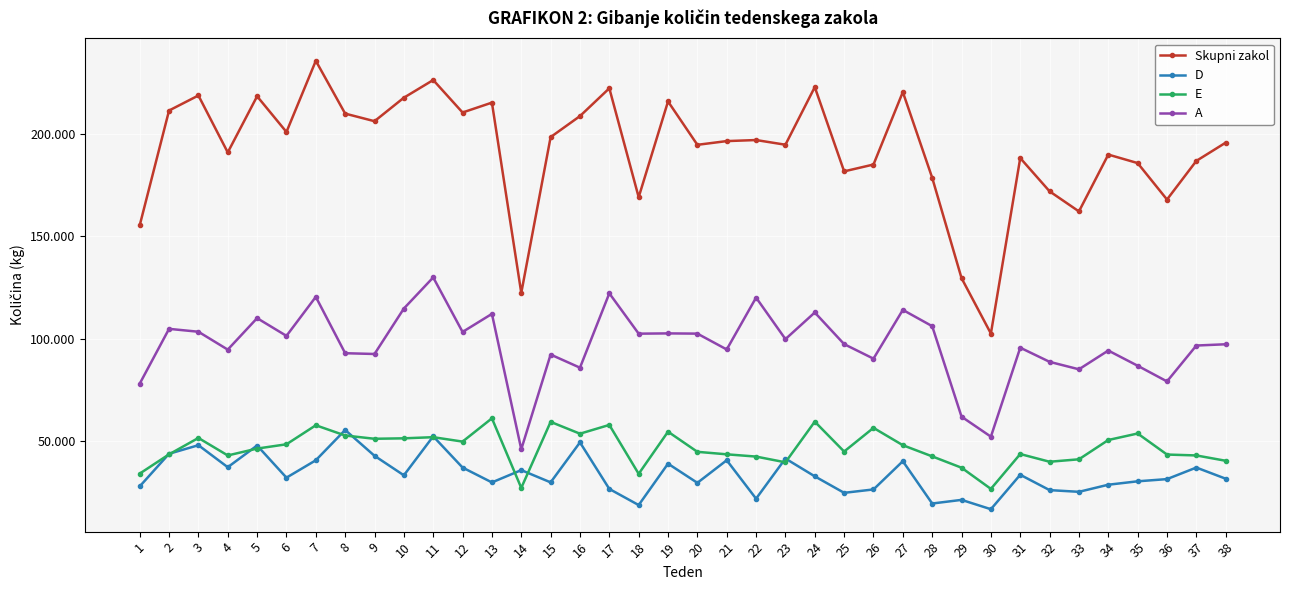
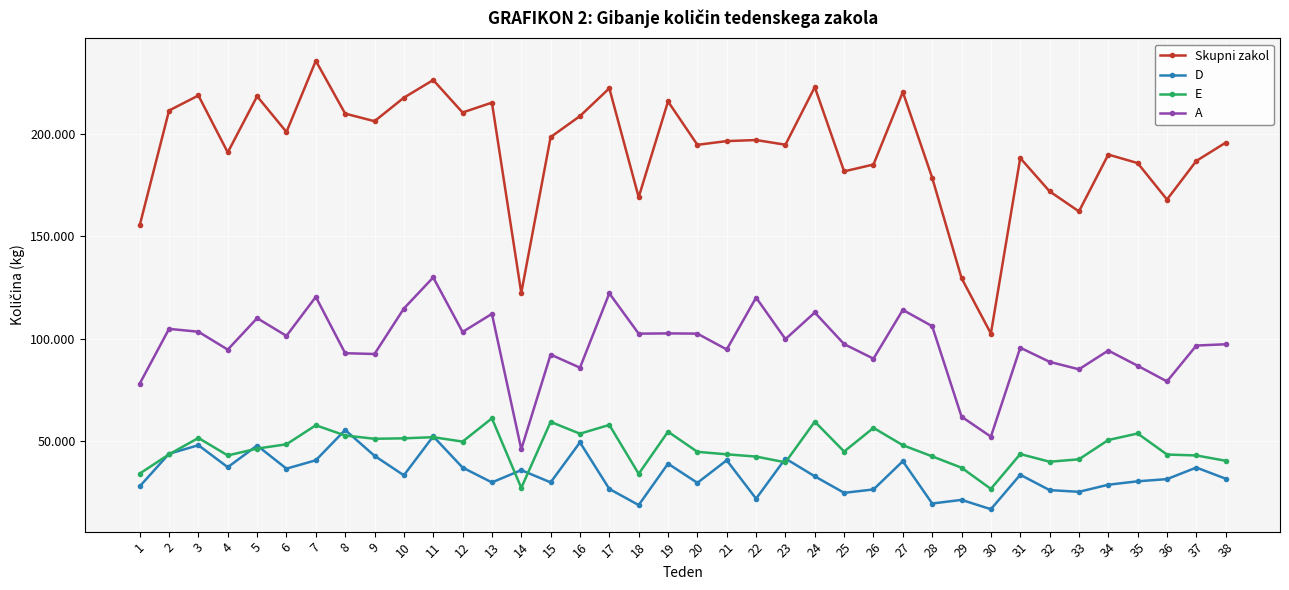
  {
    "Skupni zakol": {
      "1": 155,
      "2": 211,
      "3": 219,
      "4": 191,
      "5": 218,
      "6": 201,
      "7": 236,
      "8": 210,
      "9": 206,
      "10": 218,
      "11": 226,
      "12": 210,
      "13": 215,
      "14": 122,
      "15": 198,
      "16": 209,
      "17": 222,
      "18": 169,
      "19": 216,
      "20": 195,
      "21": 196,
      "22": 197,
      "23": 195,
      "24": 223,
      "25": 182,
      "26": 185,
      "27": 220,
      "28": 179,
      "29": 129,
      "30": 102,
      "31": 188,
      "32": 172,
      "33": 162,
      "34": 190,
      "35": 186,
      "36": 168,
      "37": 187,
      "38": 196
    },
    "D": {
      "1": 28,
      "3": 48,
      "4": 37,
      "5": 48,
-     "6": 32,
+     "6": 36,
      "7": 41,
      "8": 55,
      "9": 43,
      "10": 33,
      "12": 37,
      "13": 30,
      "14": 36,
      "15": 30,
      "16": 49,
      "17": 27,
      "18": 19,
      "19": 39,
      "20": 30,
      "21": 41,
      "22": 22,
      "23": 41,
      "24": 33,
      "25": 25,
      "26": 26,
      "27": 40,
      "28": 19,
      "29": 21,
      "30": 17,
      "31": 33,
      "32": 26,
      "33": 25,
      "34": 29,
      "35": 30,
      "36": 31,
      "37": 37,
      "38": 32
    },
    "E": {
      "1": 34,
      "3": 51,
      "4": 43,
      "5": 46,
      "6": 48,
      "7": 58,
      "8": 53,
      "9": 51,
      "10": 51,
      "12": 50,
      "13": 61,
      "14": 27,
      "15": 59,
      "16": 54,
      "17": 58,
      "18": 34,
      "19": 55,
      "20": 45,
      "21": 43,
      "22": 42,
      "23": 40,
      "24": 59,
      "25": 45,
      "26": 56,
      "27": 48,
      "28": 42,
      "29": 37,
      "30": 27,
      "31": 44,
      "32": 40,
      "33": 41,
      "34": 50,
      "35": 54,
      "36": 43,
      "37": 43,
      "38": 40
    },
    "A": {
      "1": 78,
      "2": 105,
      "3": 103,
      "4": 95,
      "5": 110,
      "6": 101,
      "7": 120,
      "8": 93,
      "9": 92,
      "10": 115,
      "11": 130,
      "12": 103,
      "13": 112,
      "14": 46,
      "15": 92,
      "16": 86,
      "17": 122,
      "18": 102,
      "19": 103,
      "20": 102,
      "21": 95,
      "22": 120,
      "23": 100,
      "24": 113,
      "25": 97,
      "26": 90,
      "27": 114,
      "28": 106,
      "29": 62,
      "30": 52,
      "31": 96,
      "32": 89,
      "33": 85,
      "34": 94,
      "35": 87,
      "36": 79,
      "37": 97,
      "38": 97
    }
  }
